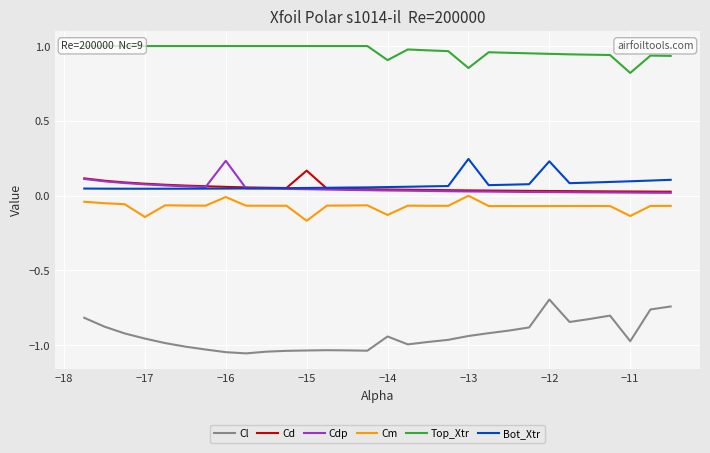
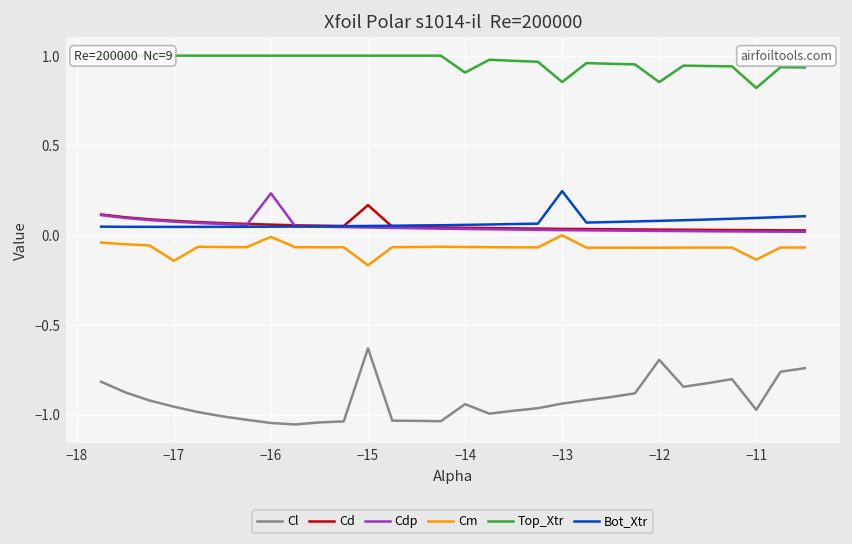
  {
    "Cl": {
      "−17": -0.96,
      "−16": -1.05,
-     "−15": -1.04,
+     "−15": -0.63,
      "−14": -0.94,
      "−13": -0.94,
      "−12": -0.70,
      "−11": -0.97
    },
    "Cd": {
      "−15": 0.17
    },
    "Cdp": {
      "−16": 0.23
    },
    "Cm": {
      "−17": -0.14,
      "−16": -0.01,
      "−15": -0.17,
-     "−14": -0.13,
+     "−14": -0.07,
      "−13": 0.00,
      "−12": -0.07,
      "−11": -0.14
    },
    "Top_Xtr": {
      "−16": 1.00,
      "−15": 1.00,
      "−14": 0.91,
      "−13": 0.85,
-     "−12": 0.95,
+     "−12": 0.85,
      "−11": 0.82
    },
    "Bot_Xtr": {
      "−17": 0.05,
      "−13": 0.25,
-     "−12": 0.23,
+     "−12": 0.08,
      "−11": 0.10
    }
  }
